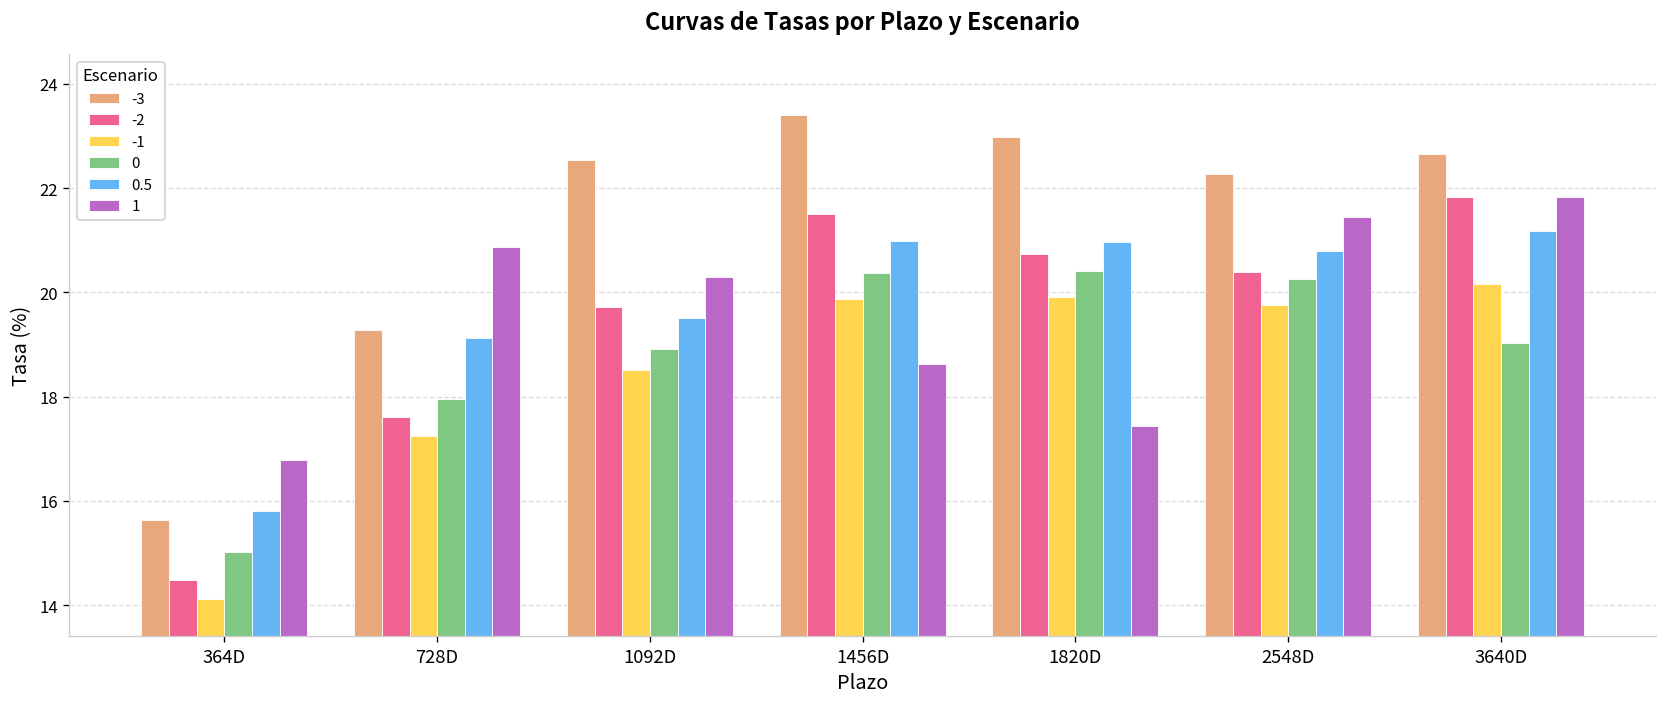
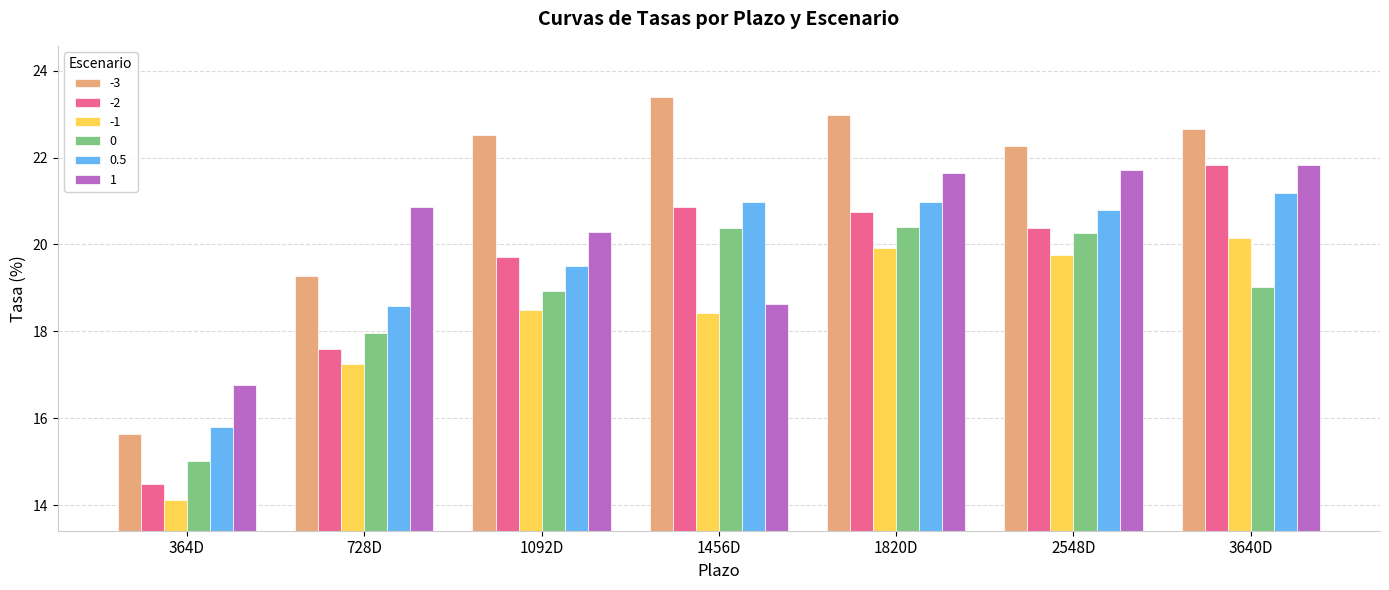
  {
    "-3": {
      "364D": 15.6,
      "728D": 19.3,
      "1092D": 22.5,
      "1456D": 23.4,
      "1820D": 23.0,
      "2548D": 22.3,
      "3640D": 22.6
    },
    "-2": {
      "364D": 14.5,
      "728D": 17.6,
      "1092D": 19.7,
-     "1456D": 21.5,
+     "1456D": 20.9,
      "1820D": 20.7,
      "2548D": 20.4,
      "3640D": 21.8
    },
    "-1": {
      "364D": 14.1,
      "728D": 17.2,
      "1092D": 18.5,
-     "1456D": 19.9,
+     "1456D": 18.4,
      "1820D": 19.9,
      "2548D": 19.8,
      "3640D": 20.2
    },
    "0": {
      "364D": 15.0,
      "728D": 18.0,
      "1092D": 18.9,
      "1456D": 20.4,
      "1820D": 20.4,
      "2548D": 20.3,
      "3640D": 19.0
    },
    "0.5": {
      "364D": 15.8,
-     "728D": 19.1,
+     "728D": 18.6,
      "1092D": 19.5,
      "1456D": 21.0,
      "1820D": 21.0,
      "2548D": 20.8,
      "3640D": 21.2
    },
    "1": {
      "364D": 16.8,
      "728D": 20.9,
      "1092D": 20.3,
      "1456D": 18.6,
-     "1820D": 17.4,
-     "2548D": 21.4,
+     "1820D": 21.7,
+     "2548D": 21.7,
      "3640D": 21.8
    }
  }
